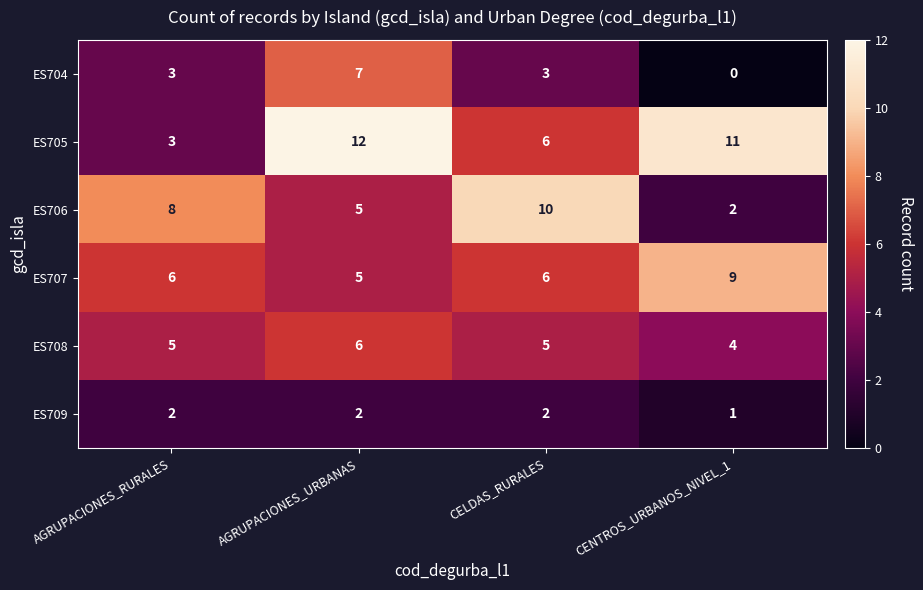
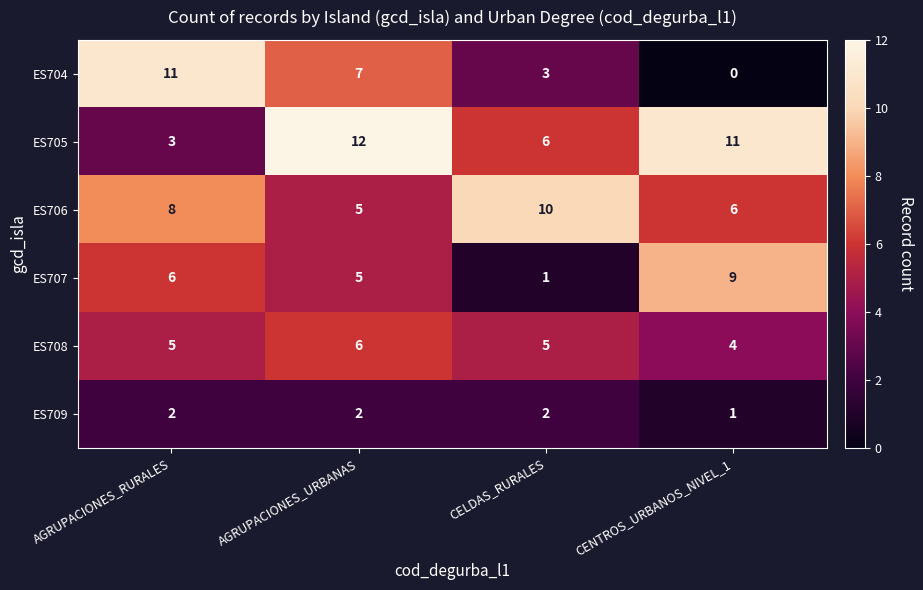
  {
    "ES704": {
-     "AGRUPACIONES_RURALES": 3,
+     "AGRUPACIONES_RURALES": 11,
      "AGRUPACIONES_URBANAS": 7,
      "CELDAS_RURALES": 3,
      "CENTROS_URBANOS_NIVEL_1": 0
    },
    "ES705": {
      "AGRUPACIONES_RURALES": 3,
      "AGRUPACIONES_URBANAS": 12,
      "CELDAS_RURALES": 6,
      "CENTROS_URBANOS_NIVEL_1": 11
    },
    "ES706": {
      "AGRUPACIONES_RURALES": 8,
      "AGRUPACIONES_URBANAS": 5,
      "CELDAS_RURALES": 10,
-     "CENTROS_URBANOS_NIVEL_1": 2
+     "CENTROS_URBANOS_NIVEL_1": 6
    },
    "ES707": {
      "AGRUPACIONES_RURALES": 6,
      "AGRUPACIONES_URBANAS": 5,
-     "CELDAS_RURALES": 6,
+     "CELDAS_RURALES": 1,
      "CENTROS_URBANOS_NIVEL_1": 9
    },
    "ES708": {
      "AGRUPACIONES_RURALES": 5,
      "AGRUPACIONES_URBANAS": 6,
      "CELDAS_RURALES": 5,
      "CENTROS_URBANOS_NIVEL_1": 4
    },
    "ES709": {
      "AGRUPACIONES_RURALES": 2,
      "AGRUPACIONES_URBANAS": 2,
      "CELDAS_RURALES": 2,
      "CENTROS_URBANOS_NIVEL_1": 1
    }
  }
